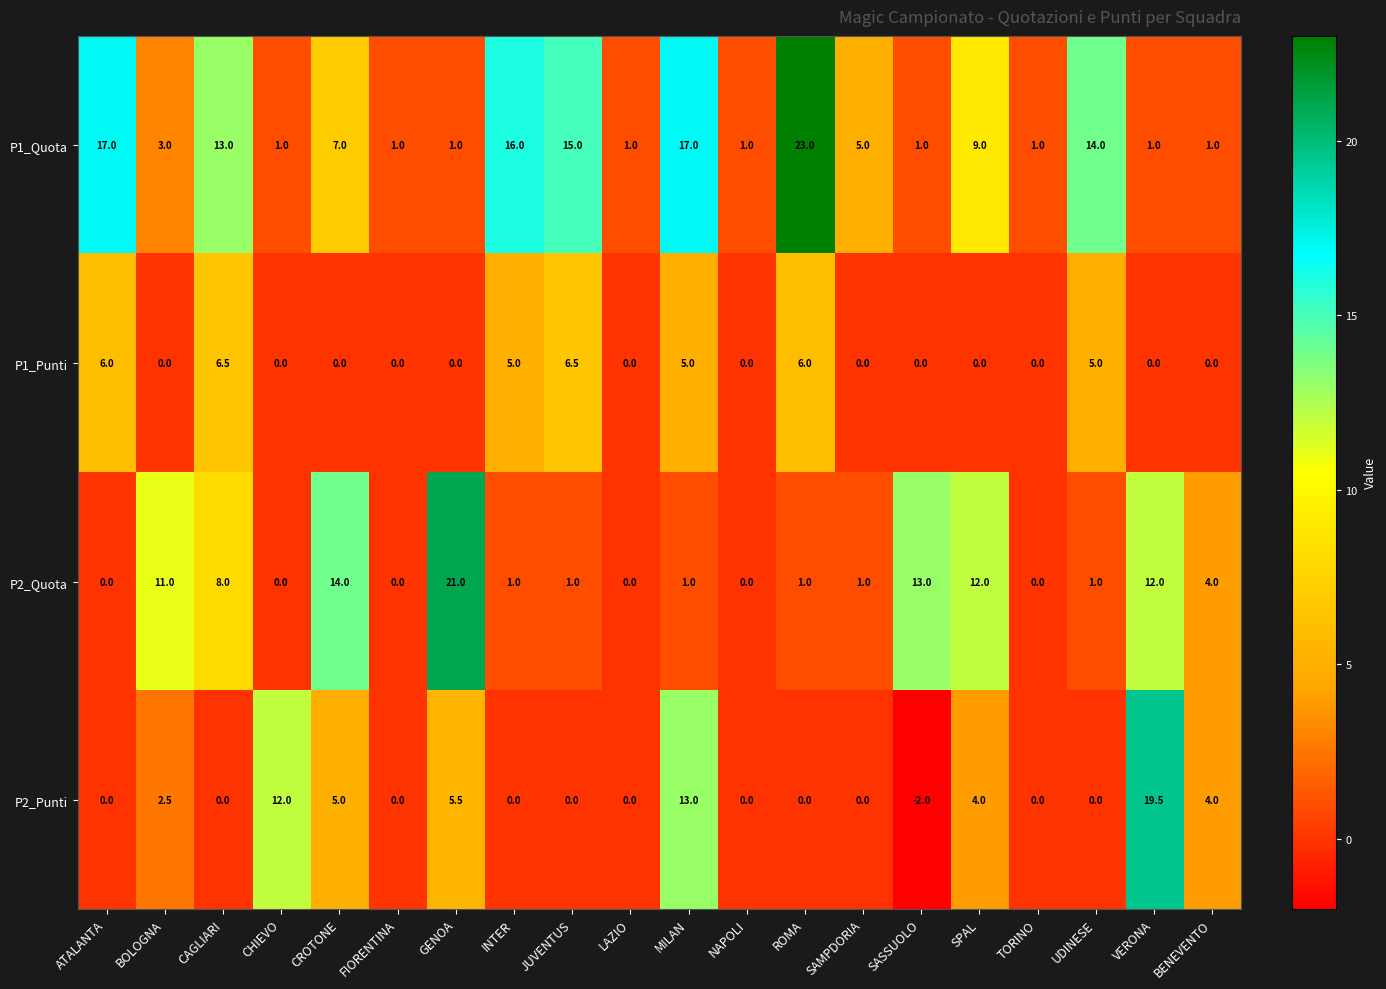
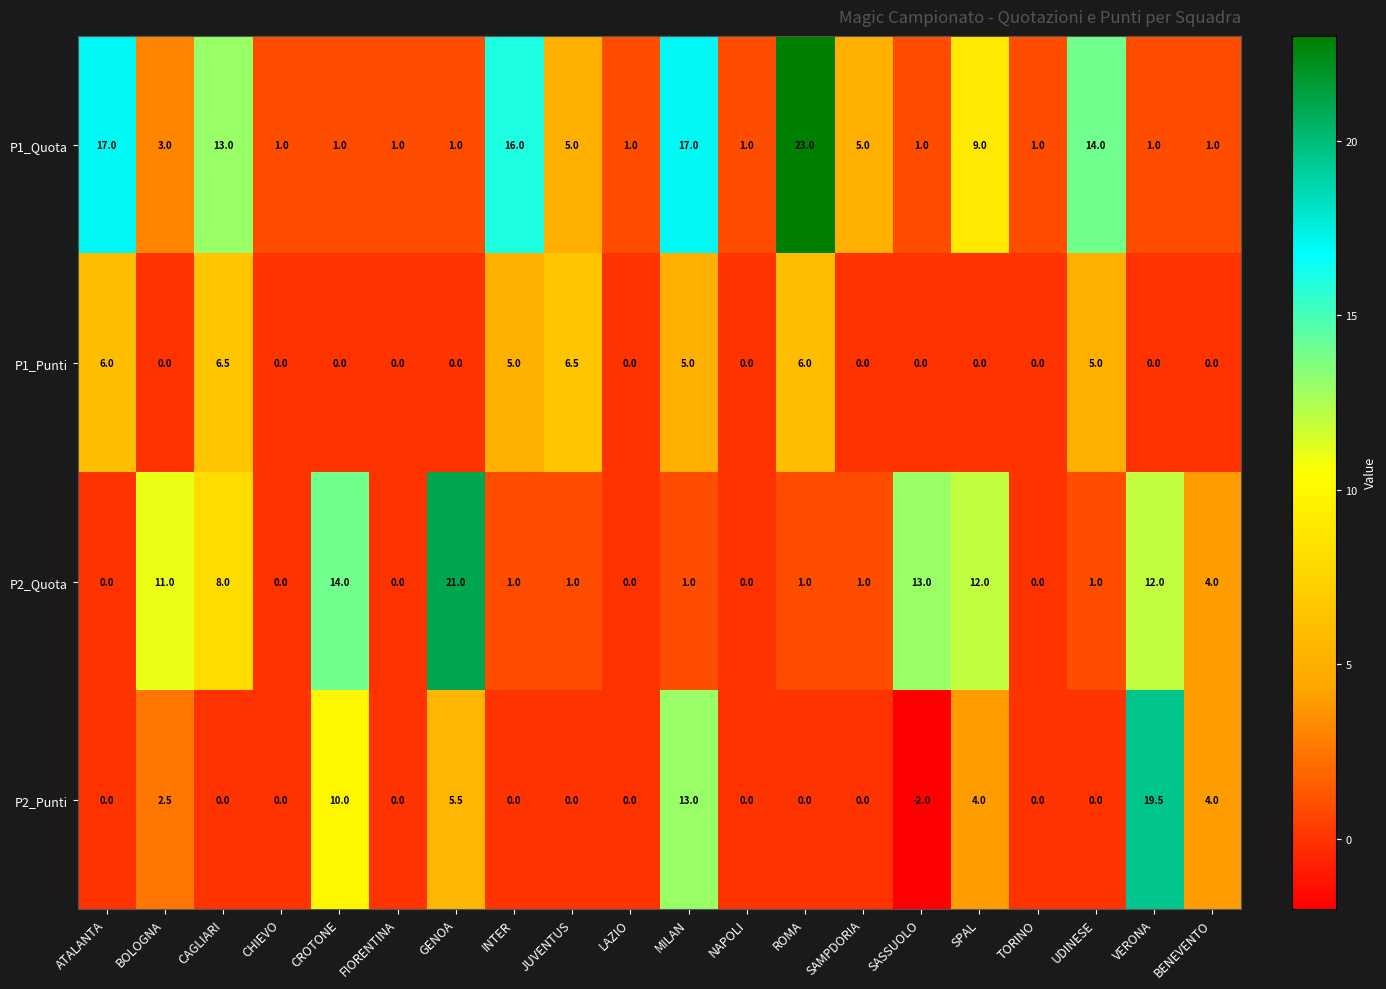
  {
    "P1_Quota": {
      "ATALANTA": 17.0,
      "BOLOGNA": 3.0,
      "CAGLIARI": 13.0,
      "CHIEVO": 1.0,
-     "CROTONE": 7.0,
+     "CROTONE": 1.0,
      "FIORENTINA": 1.0,
      "GENOA": 1.0,
      "INTER": 16.0,
-     "JUVENTUS": 15.0,
+     "JUVENTUS": 5.0,
      "LAZIO": 1.0,
      "MILAN": 17.0,
      "NAPOLI": 1.0,
      "ROMA": 23.0,
      "SAMPDORIA": 5.0,
      "SASSUOLO": 1.0,
      "SPAL": 9.0,
      "TORINO": 1.0,
      "UDINESE": 14.0,
      "VERONA": 1.0,
      "BENEVENTO": 1.0
    },
    "P1_Punti": {
      "ATALANTA": 6.0,
      "BOLOGNA": 0.0,
      "CAGLIARI": 6.5,
      "CHIEVO": 0.0,
      "CROTONE": 0.0,
      "FIORENTINA": 0.0,
      "GENOA": 0.0,
      "INTER": 5.0,
      "JUVENTUS": 6.5,
      "LAZIO": 0.0,
      "MILAN": 5.0,
      "NAPOLI": 0.0,
      "ROMA": 6.0,
      "SAMPDORIA": 0.0,
      "SASSUOLO": 0.0,
      "SPAL": 0.0,
      "TORINO": 0.0,
      "UDINESE": 5.0,
      "VERONA": 0.0,
      "BENEVENTO": 0.0
    },
    "P2_Quota": {
      "ATALANTA": 0.0,
      "BOLOGNA": 11.0,
      "CAGLIARI": 8.0,
      "CHIEVO": 0.0,
      "CROTONE": 14.0,
      "FIORENTINA": 0.0,
      "GENOA": 21.0,
      "INTER": 1.0,
      "JUVENTUS": 1.0,
      "LAZIO": 0.0,
      "MILAN": 1.0,
      "NAPOLI": 0.0,
      "ROMA": 1.0,
      "SAMPDORIA": 1.0,
      "SASSUOLO": 13.0,
      "SPAL": 12.0,
      "TORINO": 0.0,
      "UDINESE": 1.0,
      "VERONA": 12.0,
      "BENEVENTO": 4.0
    },
    "P2_Punti": {
      "ATALANTA": 0.0,
      "BOLOGNA": 2.5,
      "CAGLIARI": 0.0,
-     "CHIEVO": 12.0,
-     "CROTONE": 5.0,
+     "CHIEVO": 0.0,
+     "CROTONE": 10.0,
      "FIORENTINA": 0.0,
      "GENOA": 5.5,
      "INTER": 0.0,
      "JUVENTUS": 0.0,
      "LAZIO": 0.0,
      "MILAN": 13.0,
      "NAPOLI": 0.0,
      "ROMA": 0.0,
      "SAMPDORIA": 0.0,
      "SASSUOLO": -2.0,
      "SPAL": 4.0,
      "TORINO": 0.0,
      "UDINESE": 0.0,
      "VERONA": 19.5,
      "BENEVENTO": 4.0
    }
  }
